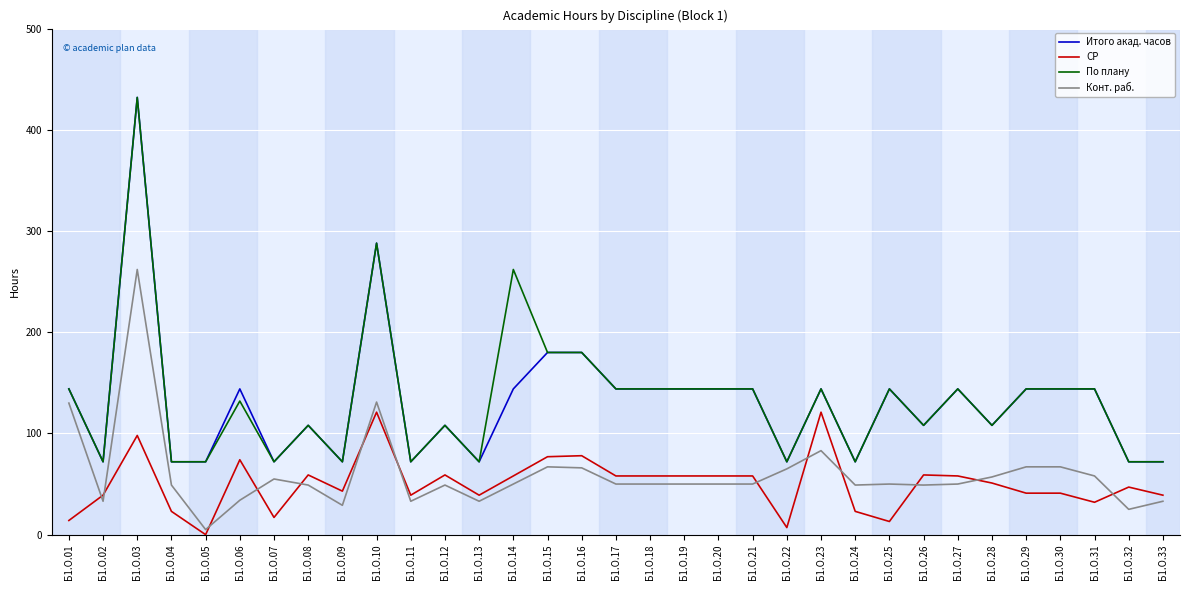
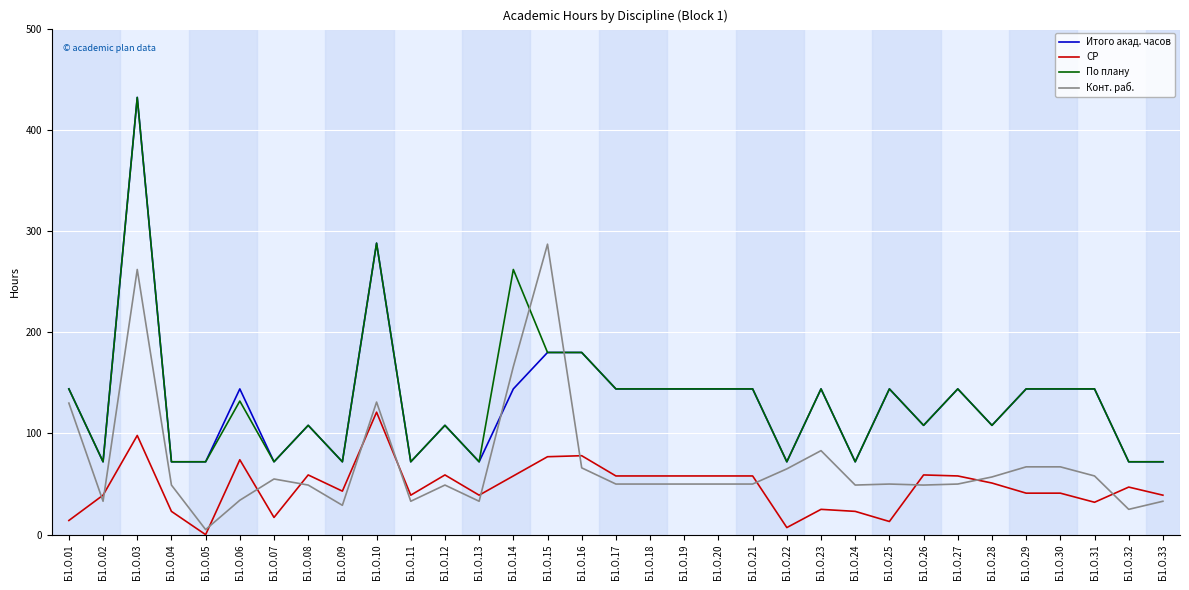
  {
    "Итого акад. часов": {
      "Б1.О.06": 144,
      "Б1.О.14": 144
    },
    "СР": {
      "Б1.О.01": 14,
      "Б1.О.02": 39,
      "Б1.О.03": 98,
      "Б1.О.04": 23,
      "Б1.О.05": 0,
      "Б1.О.06": 74,
      "Б1.О.07": 17,
      "Б1.О.08": 59,
      "Б1.О.09": 43,
      "Б1.О.10": 121,
      "Б1.О.11": 39,
      "Б1.О.12": 59,
      "Б1.О.13": 39,
      "Б1.О.14": 58,
      "Б1.О.15": 77,
      "Б1.О.16": 78,
      "Б1.О.17": 58,
      "Б1.О.18": 58,
      "Б1.О.19": 58,
      "Б1.О.20": 58,
      "Б1.О.21": 58,
      "Б1.О.22": 7,
-     "Б1.О.23": 121,
+     "Б1.О.23": 25,
      "Б1.О.24": 23,
      "Б1.О.25": 13,
      "Б1.О.26": 59,
      "Б1.О.27": 58,
      "Б1.О.28": 51,
      "Б1.О.29": 41,
      "Б1.О.30": 41,
      "Б1.О.31": 32,
      "Б1.О.32": 47,
      "Б1.О.33": 39
    },
    "По плану": {
      "Б1.О.06": 132,
      "Б1.О.14": 262
    },
    "Конт. раб.": {
      "Б1.О.01": 130,
      "Б1.О.02": 33,
      "Б1.О.03": 262,
      "Б1.О.04": 49,
      "Б1.О.05": 5,
      "Б1.О.06": 34,
      "Б1.О.07": 55,
      "Б1.О.08": 49,
      "Б1.О.09": 29,
      "Б1.О.10": 131,
      "Б1.О.11": 33,
      "Б1.О.12": 49,
      "Б1.О.13": 33,
-     "Б1.О.14": 50,
-     "Б1.О.15": 67,
+     "Б1.О.14": 166,
+     "Б1.О.15": 287,
      "Б1.О.16": 66,
      "Б1.О.17": 50,
      "Б1.О.18": 50,
      "Б1.О.19": 50,
      "Б1.О.20": 50,
      "Б1.О.21": 50,
      "Б1.О.22": 65,
      "Б1.О.23": 83,
      "Б1.О.24": 49,
      "Б1.О.25": 50,
      "Б1.О.26": 49,
      "Б1.О.27": 50,
      "Б1.О.28": 57,
      "Б1.О.29": 67,
      "Б1.О.30": 67,
      "Б1.О.31": 58,
      "Б1.О.32": 25,
      "Б1.О.33": 33
    }
  }
